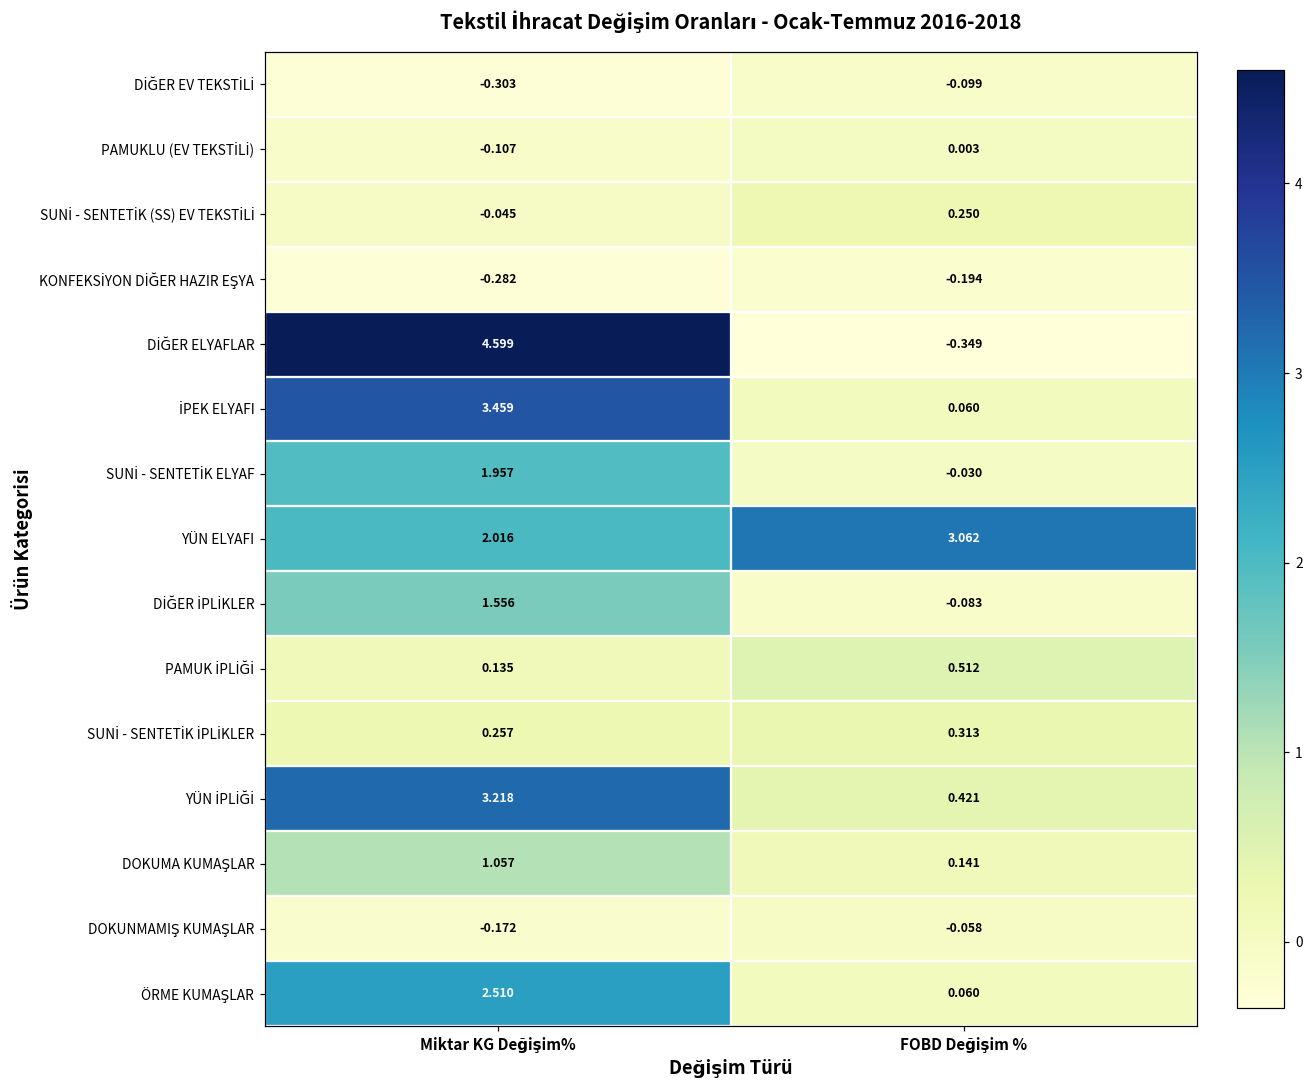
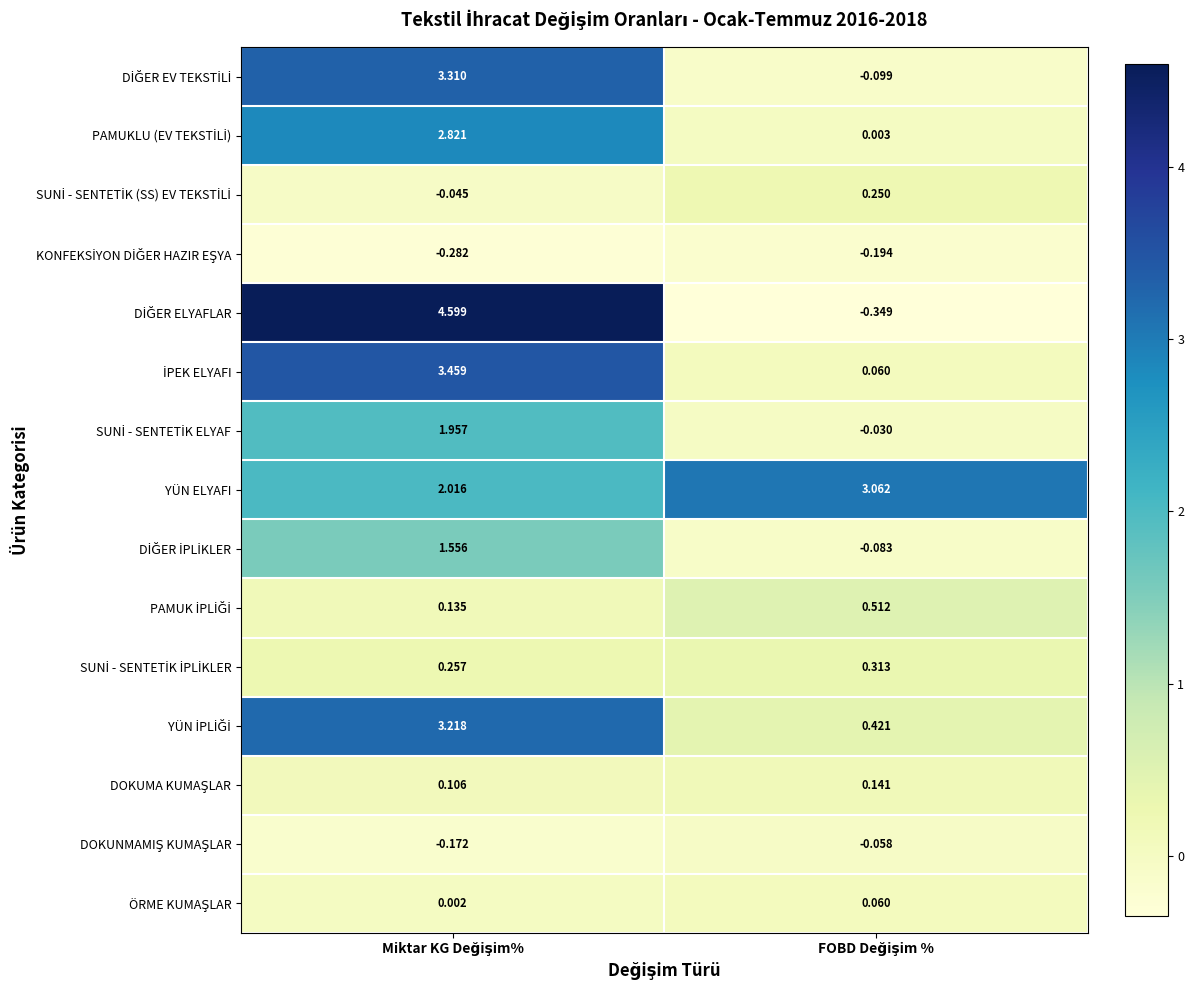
  {
    "DİĞER EV TEKSTİLİ": {
-     "Miktar KG Değişim%": -0.303,
+     "Miktar KG Değişim%": 3.310,
      "FOBD Değişim %": -0.099
    },
    "PAMUKLU (EV TEKSTİLİ)": {
-     "Miktar KG Değişim%": -0.107,
+     "Miktar KG Değişim%": 2.821,
      "FOBD Değişim %": 0.003
    },
    "SUNİ - SENTETİK (SS) EV TEKSTİLİ": {
      "Miktar KG Değişim%": -0.045,
      "FOBD Değişim %": 0.250
    },
    "KONFEKSİYON DİĞER HAZIR EŞYA": {
      "Miktar KG Değişim%": -0.282,
      "FOBD Değişim %": -0.194
    },
    "DİĞER ELYAFLAR": {
      "Miktar KG Değişim%": 4.599,
      "FOBD Değişim %": -0.349
    },
    "İPEK ELYAFI": {
      "Miktar KG Değişim%": 3.459,
      "FOBD Değişim %": 0.060
    },
    "SUNİ - SENTETİK ELYAF": {
      "Miktar KG Değişim%": 1.957,
      "FOBD Değişim %": -0.030
    },
    "YÜN ELYAFI": {
      "Miktar KG Değişim%": 2.016,
      "FOBD Değişim %": 3.062
    },
    "DİĞER İPLİKLER": {
      "Miktar KG Değişim%": 1.556,
      "FOBD Değişim %": -0.083
    },
    "PAMUK İPLİĞİ": {
      "Miktar KG Değişim%": 0.135,
      "FOBD Değişim %": 0.512
    },
    "SUNİ - SENTETİK İPLİKLER": {
      "Miktar KG Değişim%": 0.257,
      "FOBD Değişim %": 0.313
    },
    "YÜN İPLİĞİ": {
      "Miktar KG Değişim%": 3.218,
      "FOBD Değişim %": 0.421
    },
    "DOKUMA KUMAŞLAR": {
-     "Miktar KG Değişim%": 1.057,
+     "Miktar KG Değişim%": 0.106,
      "FOBD Değişim %": 0.141
    },
    "DOKUNMAMIŞ KUMAŞLAR": {
      "Miktar KG Değişim%": -0.172,
      "FOBD Değişim %": -0.058
    },
    "ÖRME KUMAŞLAR": {
-     "Miktar KG Değişim%": 2.510,
+     "Miktar KG Değişim%": 0.002,
      "FOBD Değişim %": 0.060
    }
  }
